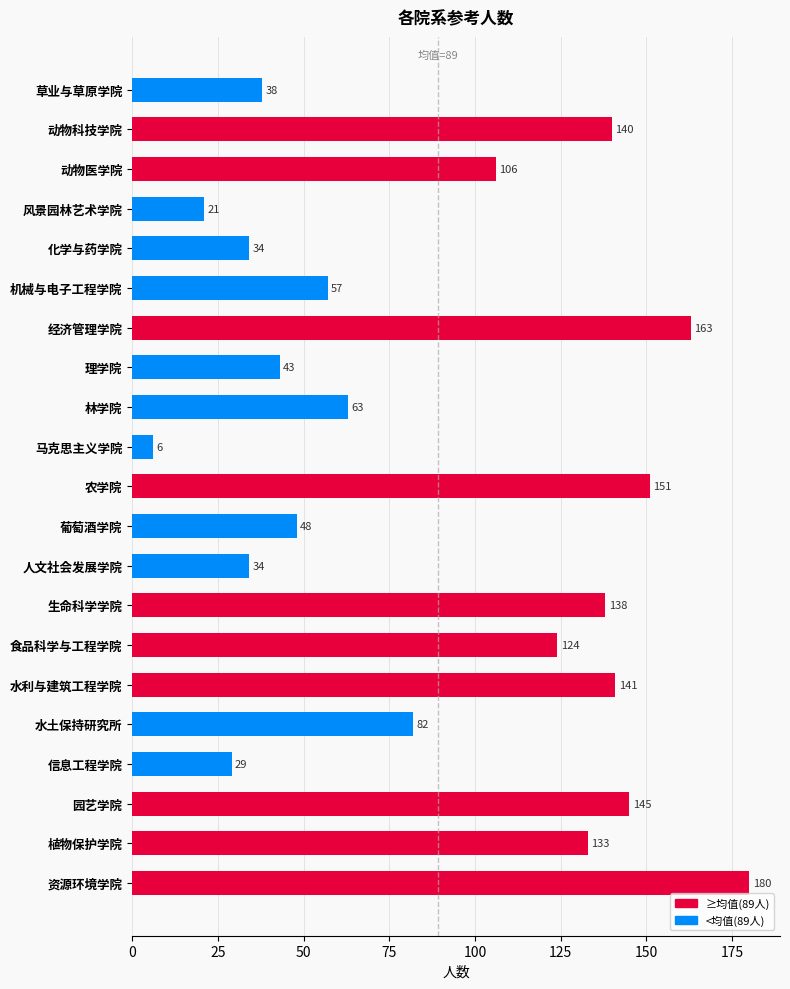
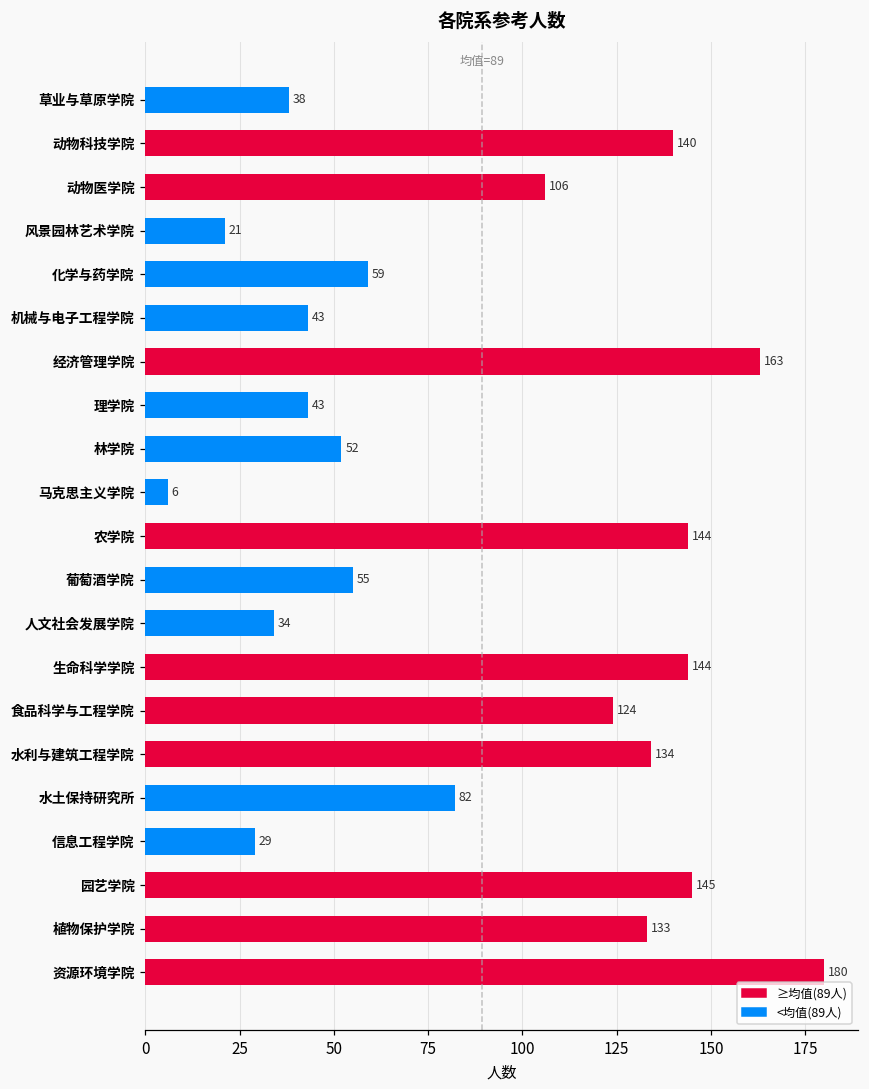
  {
    "草业与草原学院": 38,
    "动物科技学院": 140,
    "动物医学院": 106,
    "风景园林艺术学院": 21,
-   "化学与药学院": 34,
-   "机械与电子工程学院": 57,
+   "化学与药学院": 59,
+   "机械与电子工程学院": 43,
    "经济管理学院": 163,
    "理学院": 43,
-   "林学院": 63,
+   "林学院": 52,
    "马克思主义学院": 6,
-   "农学院": 151,
-   "葡萄酒学院": 48,
+   "农学院": 144,
+   "葡萄酒学院": 55,
    "人文社会发展学院": 34,
-   "生命科学学院": 138,
+   "生命科学学院": 144,
    "食品科学与工程学院": 124,
-   "水利与建筑工程学院": 141,
+   "水利与建筑工程学院": 134,
    "水土保持研究所": 82,
    "信息工程学院": 29,
    "园艺学院": 145,
    "植物保护学院": 133,
    "资源环境学院": 180
  }
